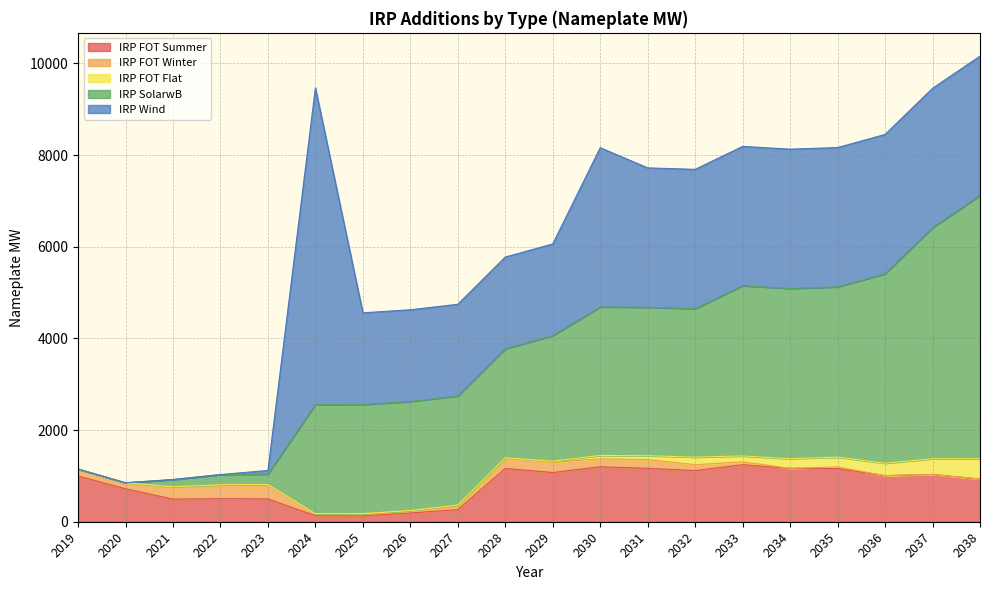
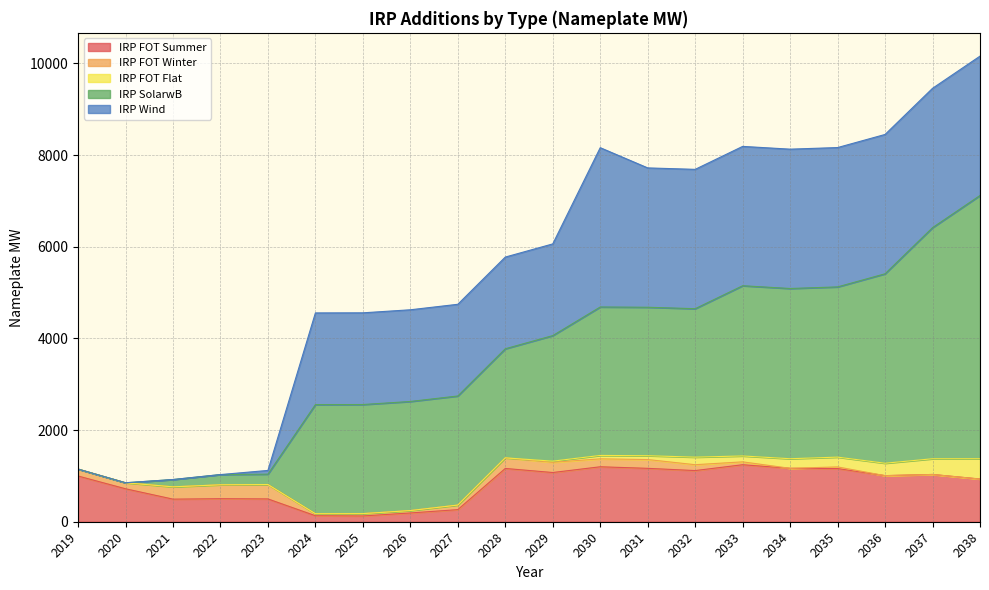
  {
    "IRP FOT Summer": {
      "2019": 1000,
      "2020": 700,
      "2021": 500,
      "2022": 500,
      "2023": 500,
      "2027": 300,
      "2028": 1200,
      "2029": 1100,
      "2030": 1200,
      "2031": 1200,
      "2032": 1100,
      "2033": 1200
    },
    "IRP FOT Winter": {
      "2030": 200,
      "2031": 200,
      "2032": 100,
      "2033": 100
    },
    "IRP FOT Flat": {
      "2030": 100,
      "2031": 100,
      "2032": 200,
      "2033": 100,
      "2034": 200,
      "2035": 200,
      "2036": 300,
      "2037": 300,
      "2038": 400
    },
    "IRP SolarwB": {
      "2023": 200,
      "2024": 2400,
      "2025": 2400,
      "2026": 2400,
      "2027": 2400,
      "2028": 2400,
      "2029": 2700,
      "2030": 3200,
      "2031": 3200,
      "2032": 3200,
      "2033": 3700,
      "2034": 3700,
      "2035": 3700,
      "2036": 4100,
      "2037": 5000,
      "2038": 5700
    },
    "IRP Wind": {
      "2023": 100,
-     "2024": 6900,
+     "2024": 2000,
      "2025": 2000,
      "2026": 2000,
      "2027": 2000,
      "2028": 2000,
      "2029": 2000,
      "2030": 3500,
      "2031": 3000,
      "2032": 3000,
      "2033": 3000,
      "2034": 3000,
      "2035": 3000,
      "2036": 3000,
      "2037": 3000,
      "2038": 3000
    }
  }
